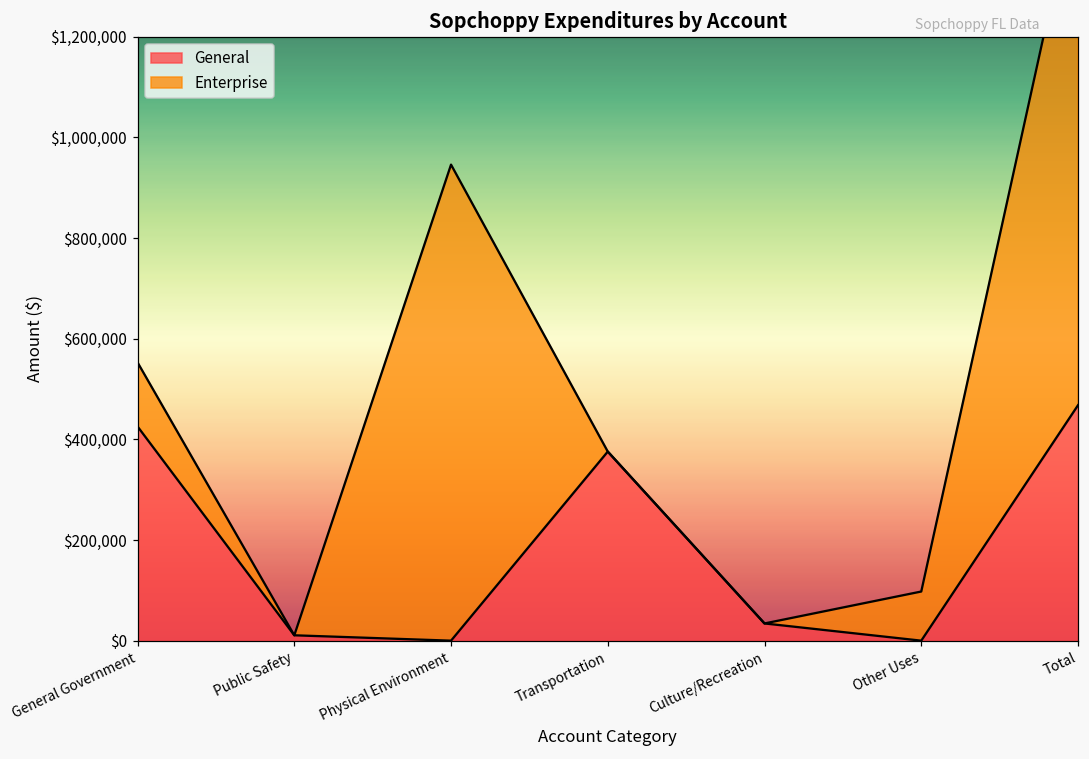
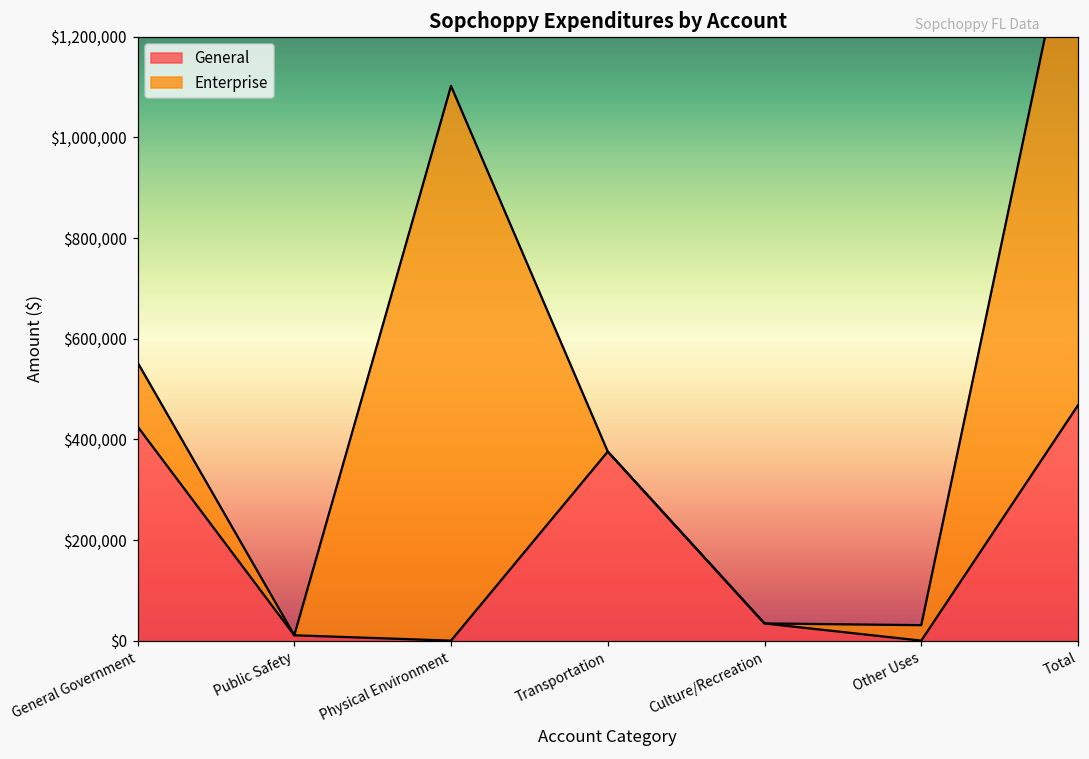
  {
    "General": {
      "General Government": "$430,000",
      "Physical Environment": "$0",
      "Other Uses": "$0",
      "Total": "$470,000"
    },
    "Enterprise": {
      "General Government": "$130,000",
-     "Physical Environment": "$950,000",
-     "Other Uses": "$100,000"
+     "Physical Environment": "$1,100,000",
+     "Other Uses": "$30,000"
    }
  }
